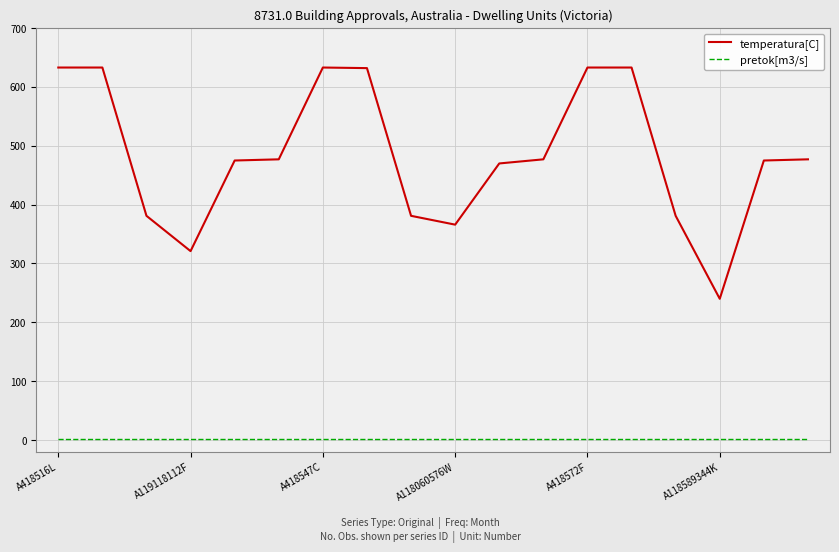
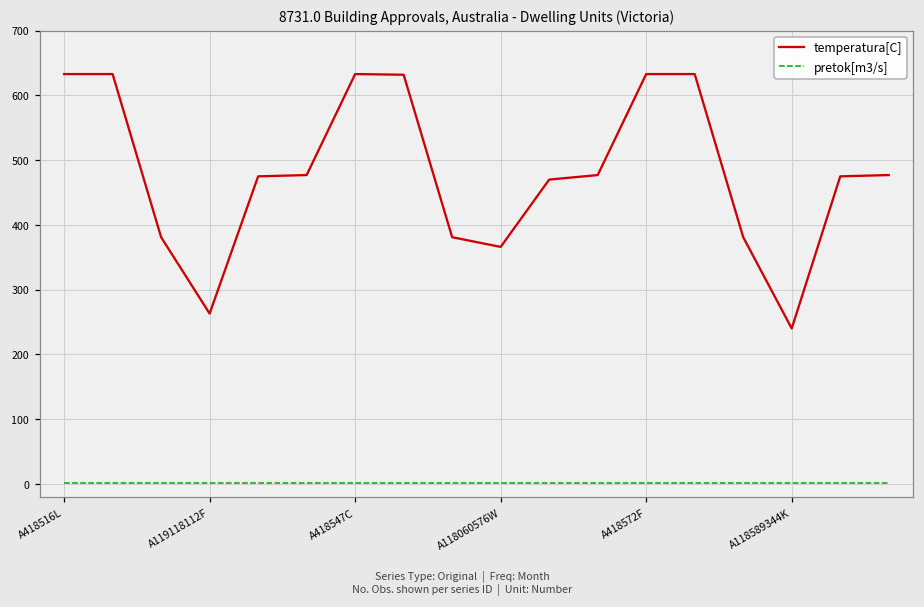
  {
    "temperatura[C]": {
      "A418516L": 630,
-     "A119118112F": 320,
+     "A119118112F": 260,
      "A418547C": 630,
      "A118060576W": 370,
      "A418572F": 630,
      "A118589344K": 240
    },
    "pretok[m3/s]": {
      "A418516L": 0,
      "A119118112F": 0,
      "A418547C": 0,
      "A118060576W": 0,
      "A418572F": 0,
      "A118589344K": 0
    }
  }
